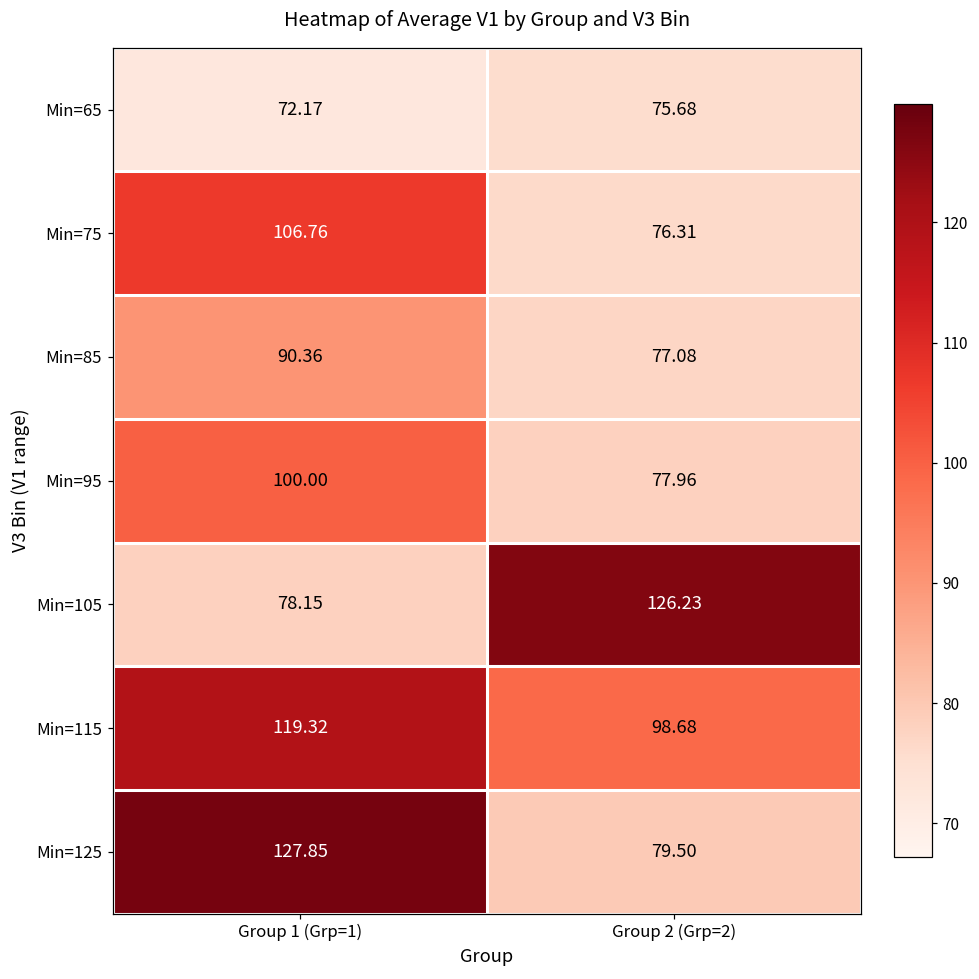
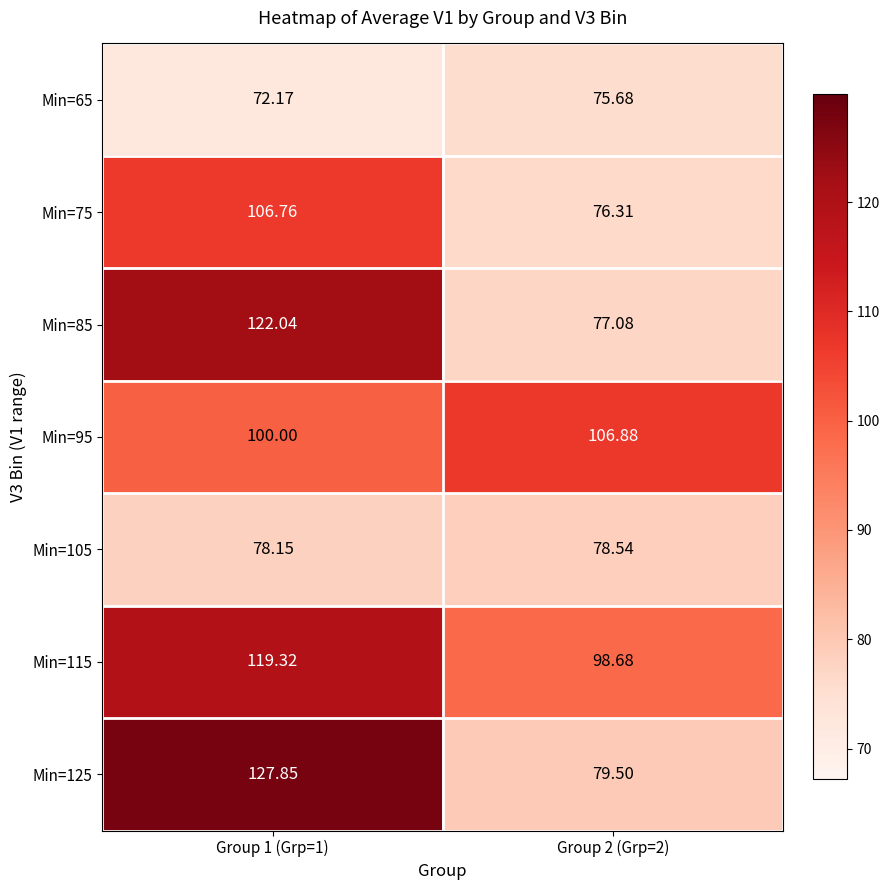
  {
    "Min=65": {
      "Group 1 (Grp=1)": 72.17,
      "Group 2 (Grp=2)": 75.68
    },
    "Min=75": {
      "Group 1 (Grp=1)": 106.76,
      "Group 2 (Grp=2)": 76.31
    },
    "Min=85": {
-     "Group 1 (Grp=1)": 90.36,
+     "Group 1 (Grp=1)": 122.04,
      "Group 2 (Grp=2)": 77.08
    },
    "Min=95": {
      "Group 1 (Grp=1)": 100.00,
-     "Group 2 (Grp=2)": 77.96
+     "Group 2 (Grp=2)": 106.88
    },
    "Min=105": {
      "Group 1 (Grp=1)": 78.15,
-     "Group 2 (Grp=2)": 126.23
+     "Group 2 (Grp=2)": 78.54
    },
    "Min=115": {
      "Group 1 (Grp=1)": 119.32,
      "Group 2 (Grp=2)": 98.68
    },
    "Min=125": {
      "Group 1 (Grp=1)": 127.85,
      "Group 2 (Grp=2)": 79.50
    }
  }
